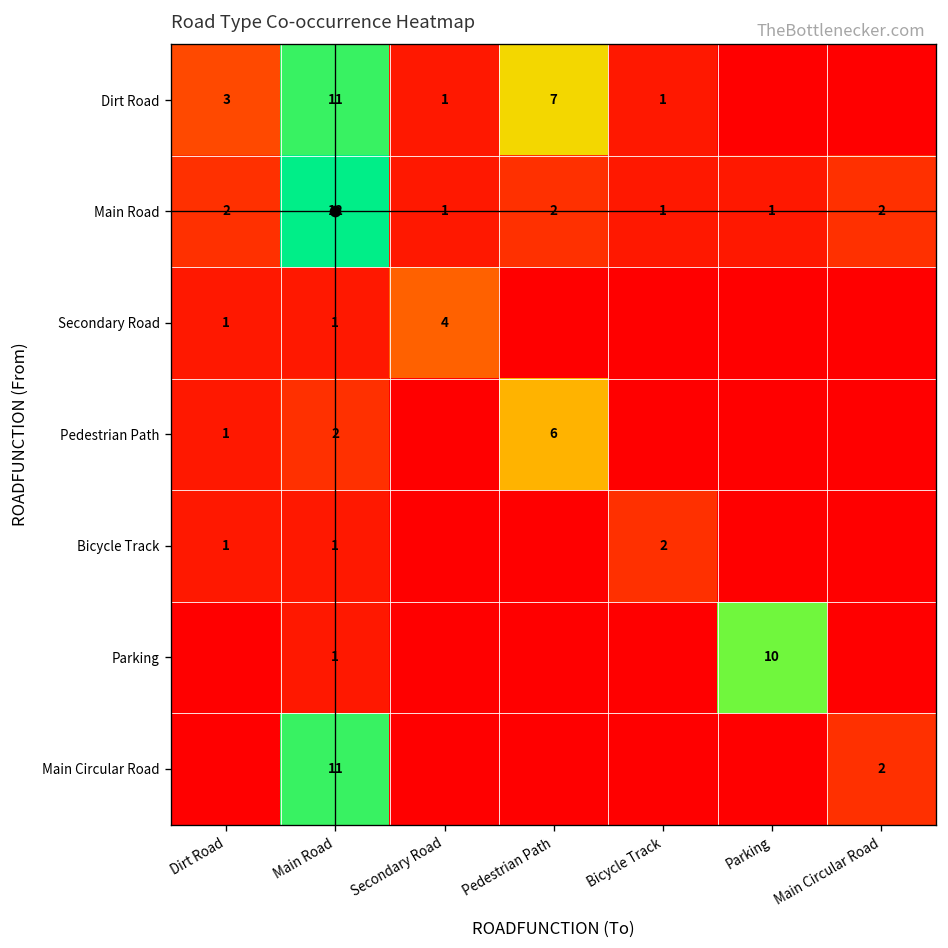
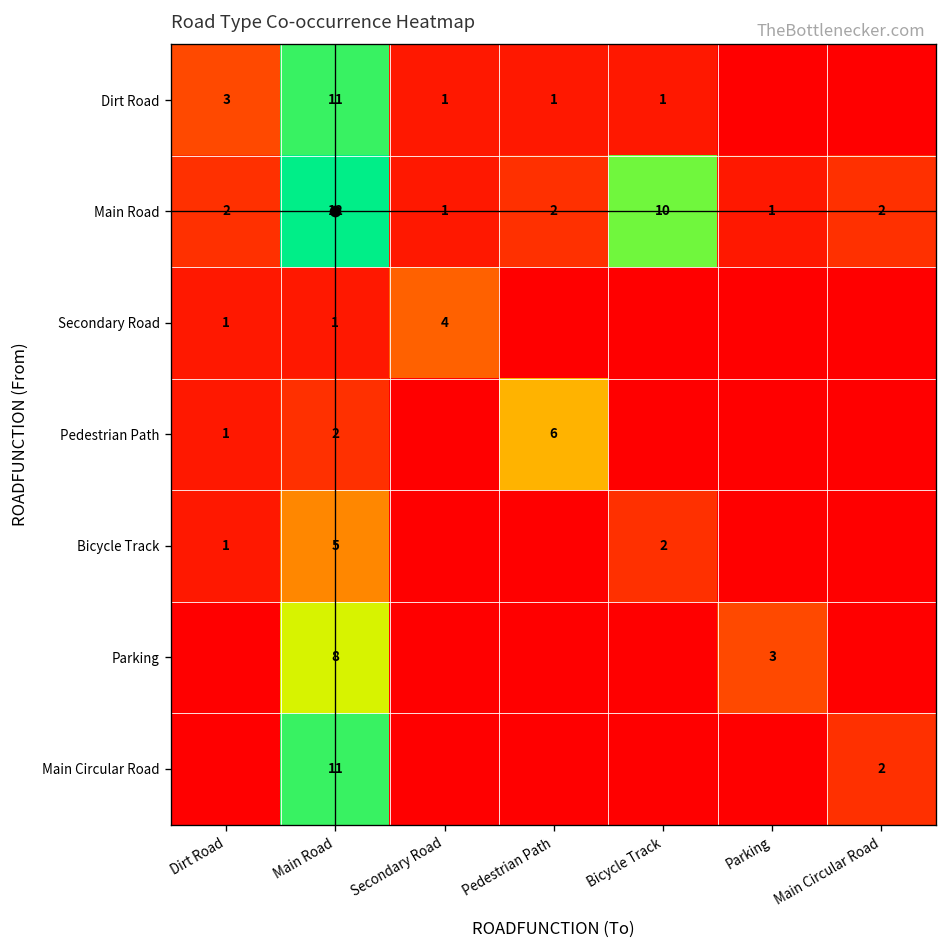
  {
    "Dirt Road": {
      "Dirt Road": 3,
      "Main Road": 11,
      "Secondary Road": 1,
-     "Pedestrian Path": 7,
+     "Pedestrian Path": 1,
      "Bicycle Track": 1
    },
    "Main Road": {
      "Dirt Road": 2,
      "Secondary Road": 1,
      "Pedestrian Path": 2,
-     "Bicycle Track": 1,
+     "Bicycle Track": 10,
      "Parking": 1,
      "Main Circular Road": 2
    },
    "Secondary Road": {
      "Dirt Road": 1,
      "Main Road": 1,
      "Secondary Road": 4
    },
    "Pedestrian Path": {
      "Dirt Road": 1,
      "Main Road": 2,
      "Pedestrian Path": 6
    },
    "Bicycle Track": {
      "Dirt Road": 1,
-     "Main Road": 1,
+     "Main Road": 5,
      "Bicycle Track": 2
    },
    "Parking": {
-     "Main Road": 1,
-     "Parking": 10
+     "Main Road": 8,
+     "Parking": 3
    },
    "Main Circular Road": {
      "Main Road": 11,
      "Main Circular Road": 2
    }
  }
